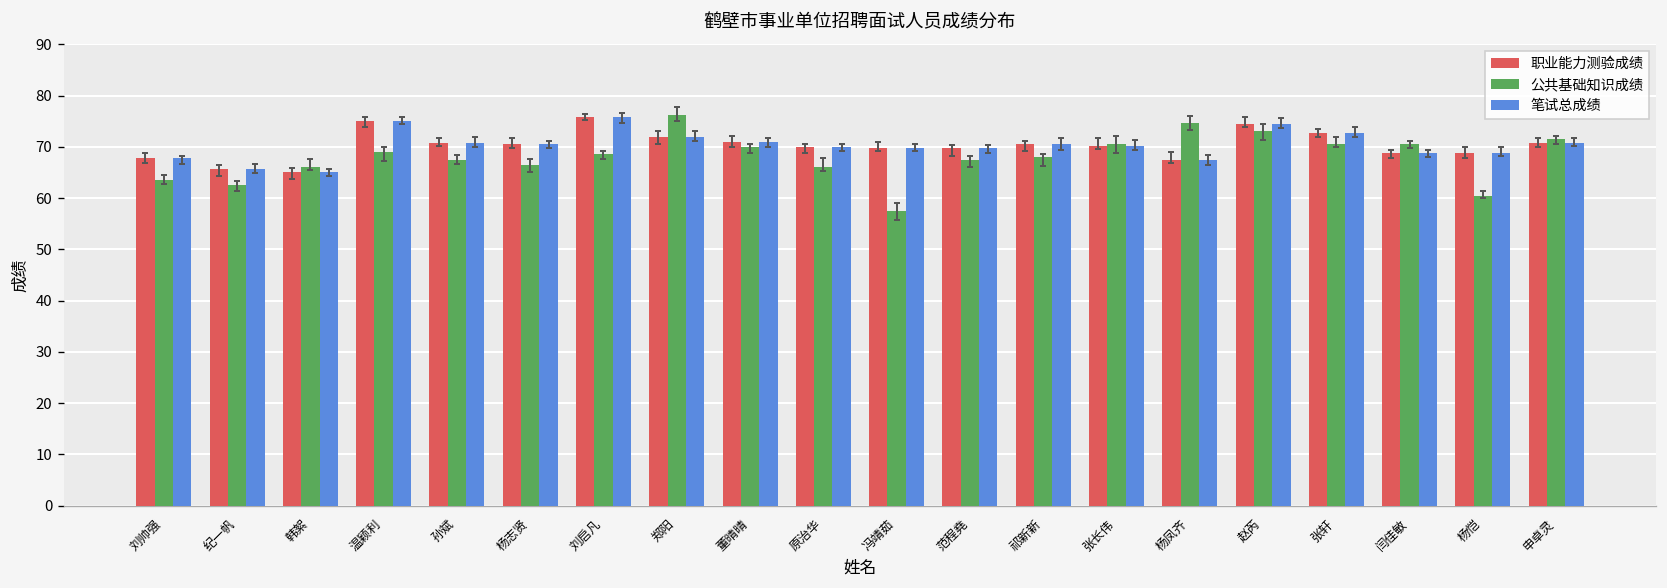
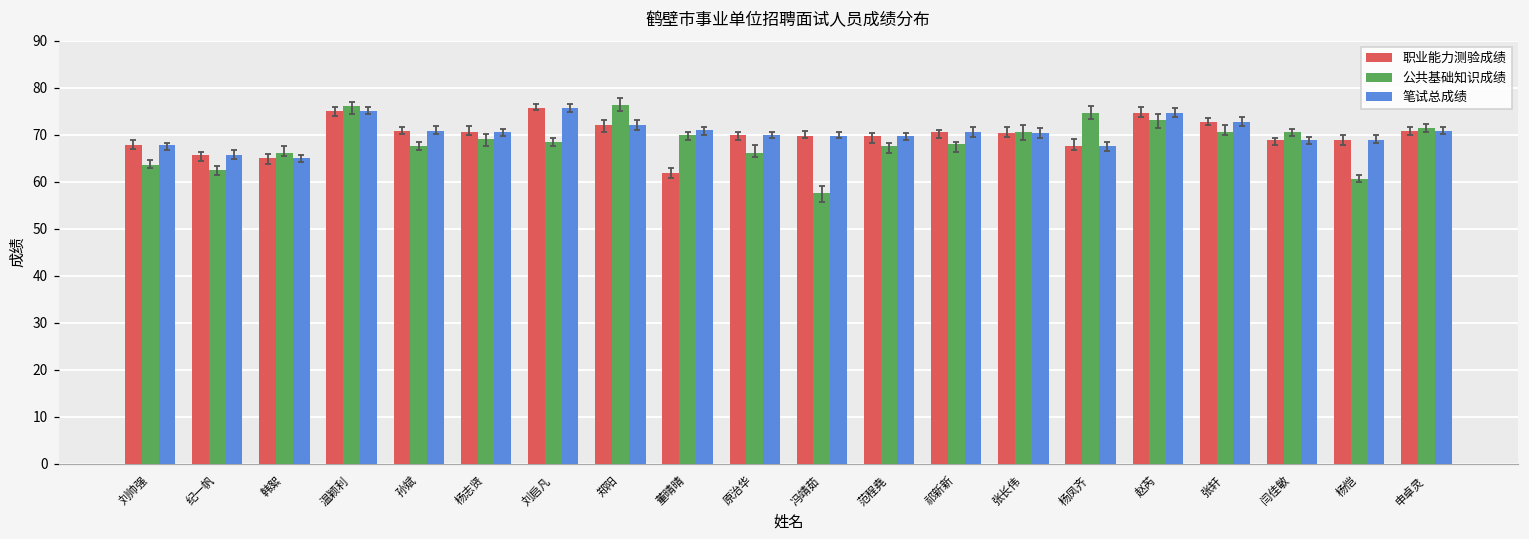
  {
    "职业能力测验成绩": {
      "刘帅强": 68,
      "纪一帆": 66,
      "韩絮": 65,
      "温颖利": 75,
      "孙斌": 71,
      "杨志贤": 71,
      "刘启凡": 76,
      "郑阳": 72,
-     "董晴晴": 71,
+     "董晴晴": 62,
      "原治华": 70,
      "冯靖茹": 70,
      "范程堯": 70,
      "祁新新": 71,
      "张长伟": 70,
      "杨凤齐": 68,
      "赵芮": 75,
      "张轩": 73,
      "闫佳敏": 69,
      "杨恺": 69,
      "申卓灵": 71
    },
    "公共基础知识成绩": {
      "刘帅强": 64,
      "纪一帆": 63,
      "韩絮": 66,
-     "温颖利": 69,
+     "温颖利": 76,
      "孙斌": 68,
-     "杨志贤": 67,
+     "杨志贤": 69,
      "刘启凡": 69,
      "郑阳": 76,
      "董晴晴": 70,
      "原治华": 66,
      "冯靖茹": 58,
      "范程堯": 68,
      "祁新新": 68,
      "张长伟": 71,
      "杨凤齐": 75,
      "赵芮": 73,
      "张轩": 71,
      "闫佳敏": 71,
      "杨恺": 61,
      "申卓灵": 72
    },
    "笔试总成绩": {
      "刘帅强": 68,
      "纪一帆": 66,
      "韩絮": 65,
      "温颖利": 75,
      "孙斌": 71,
      "杨志贤": 71,
      "刘启凡": 76,
      "郑阳": 72,
      "董晴晴": 71,
      "原治华": 70,
      "冯靖茹": 70,
      "范程堯": 70,
      "祁新新": 71,
      "张长伟": 70,
      "杨凤齐": 68,
      "赵芮": 75,
      "张轩": 73,
      "闫佳敏": 69,
      "杨恺": 69,
      "申卓灵": 71
    }
  }
